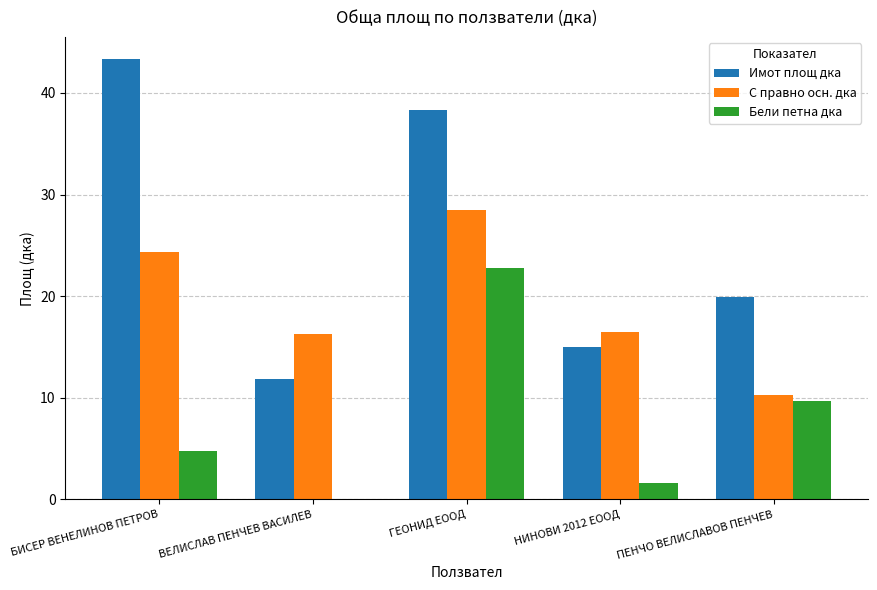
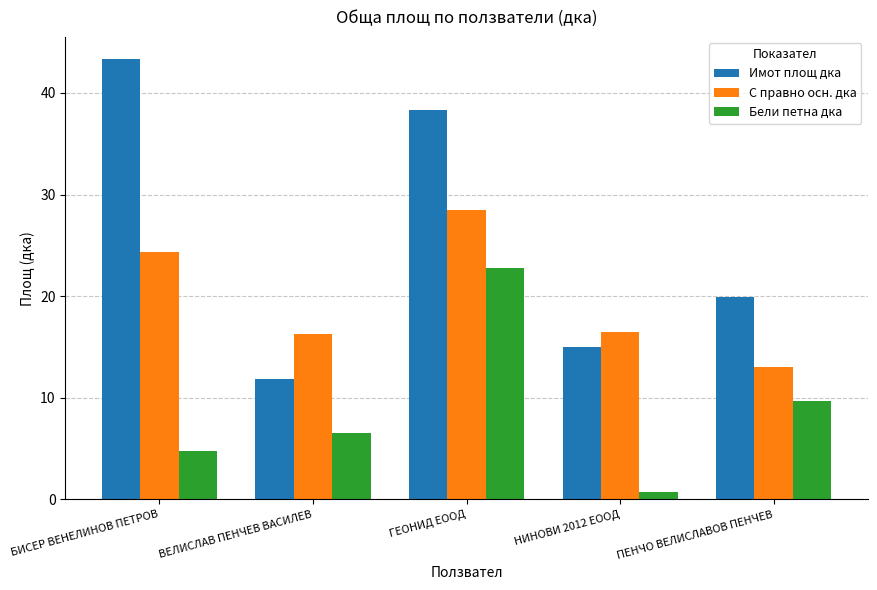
  {
    "Имот площ дка": {
      "БИСЕР ВЕНЕЛИНОВ ПЕТРОВ": 43.3,
      "ВЕЛИСЛАВ ПЕНЧЕВ ВАСИЛЕВ": 11.8,
      "ГЕОНИД ЕООД": 38.3,
      "НИНОВИ 2012 ЕООД": 15.0,
      "ПЕНЧО ВЕЛИСЛАВОВ ПЕНЧЕВ": 19.9
    },
    "С правно осн. дка": {
      "БИСЕР ВЕНЕЛИНОВ ПЕТРОВ": 24.3,
      "ВЕЛИСЛАВ ПЕНЧЕВ ВАСИЛЕВ": 16.2,
      "ГЕОНИД ЕООД": 28.5,
      "НИНОВИ 2012 ЕООД": 16.5,
-     "ПЕНЧО ВЕЛИСЛАВОВ ПЕНЧЕВ": 10.3
+     "ПЕНЧО ВЕЛИСЛАВОВ ПЕНЧЕВ": 13.0
    },
    "Бели петна дка": {
      "БИСЕР ВЕНЕЛИНОВ ПЕТРОВ": 4.8,
-     "ВЕЛИСЛАВ ПЕНЧЕВ ВАСИЛЕВ": 0.0,
+     "ВЕЛИСЛАВ ПЕНЧЕВ ВАСИЛЕВ": 6.5,
      "ГЕОНИД ЕООД": 22.8,
-     "НИНОВИ 2012 ЕООД": 1.6,
+     "НИНОВИ 2012 ЕООД": 0.7,
      "ПЕНЧО ВЕЛИСЛАВОВ ПЕНЧЕВ": 9.6
    }
  }
